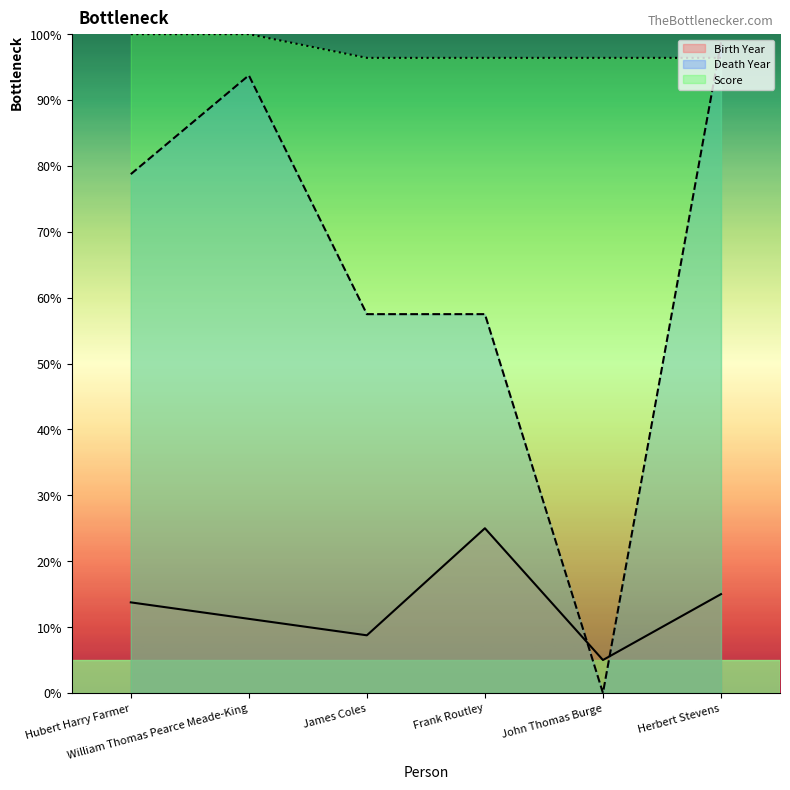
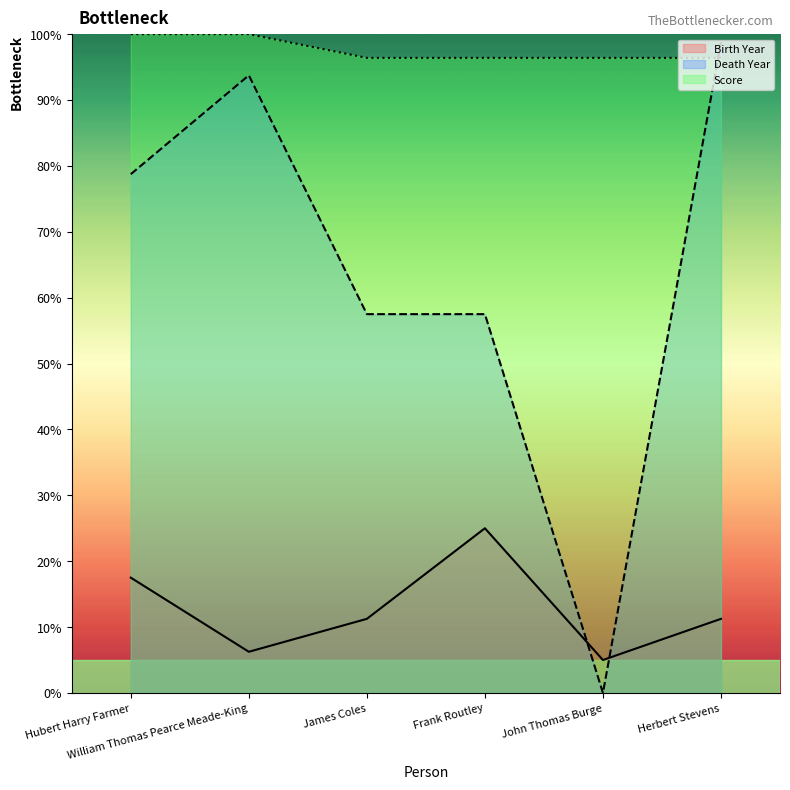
  {
    "Birth Year": {
-     "Hubert Harry Farmer": "14%",
-     "William Thomas Pearce Meade-King": "11%",
-     "James Coles": "9%",
+     "Hubert Harry Farmer": "18%",
+     "William Thomas Pearce Meade-King": "6%",
+     "James Coles": "11%",
      "Frank Routley": "25%",
-     "Herbert Stevens": "15%"
+     "Herbert Stevens": "11%"
    },
    "Death Year": {
      "Hubert Harry Farmer": "79%",
      "William Thomas Pearce Meade-King": "94%",
      "James Coles": "57%",
      "Frank Routley": "57%"
    },
    "Score": {
      "Hubert Harry Farmer": "100%",
      "William Thomas Pearce Meade-King": "100%",
      "James Coles": "96%",
      "Frank Routley": "96%",
      "John Thomas Burge": "96%"
    }
  }
